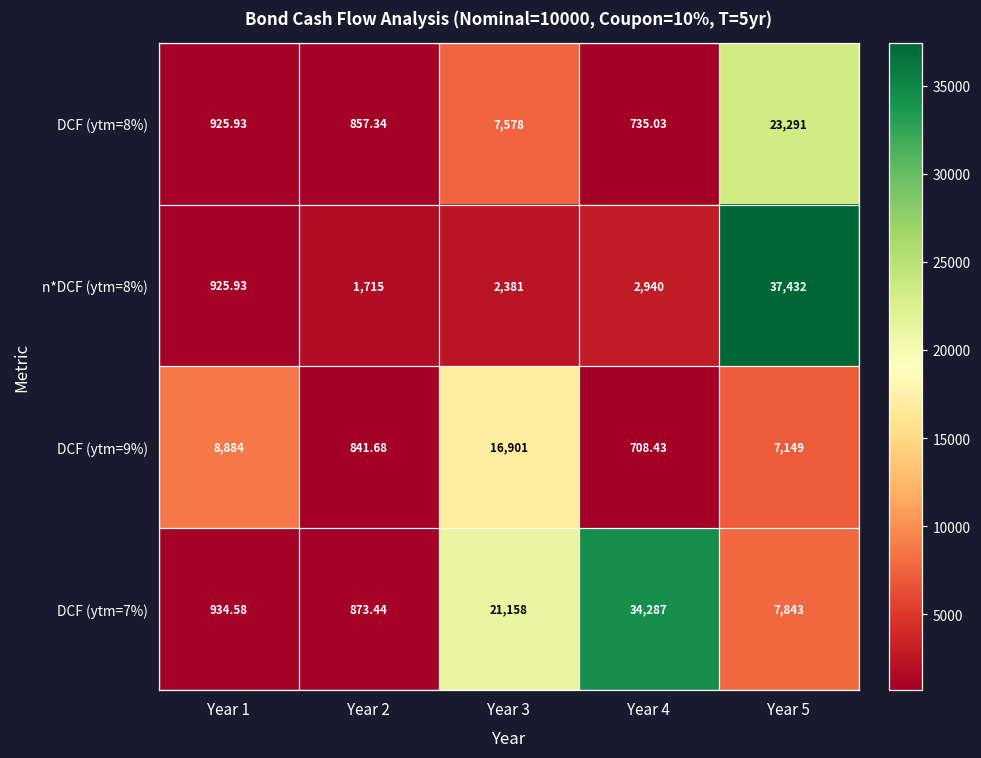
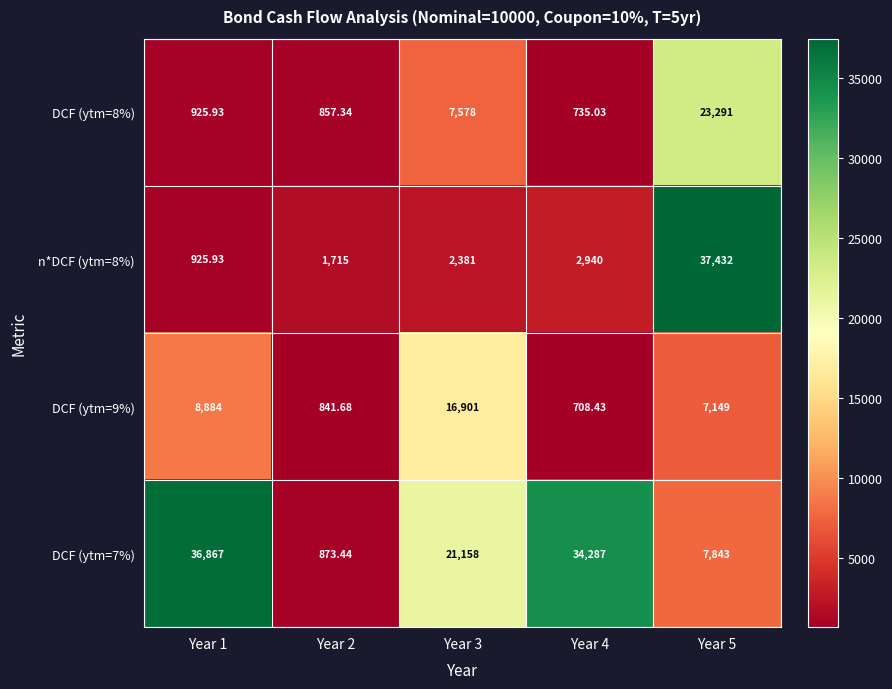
  {
    "DCF (ytm=8%)": {
      "Year 1": "925.93",
      "Year 2": "857.34",
      "Year 3": "7,578",
      "Year 4": "735.03",
      "Year 5": "23,291"
    },
    "n*DCF (ytm=8%)": {
      "Year 1": "925.93",
      "Year 2": "1,715",
      "Year 3": "2,381",
      "Year 4": "2,940",
      "Year 5": "37,432"
    },
    "DCF (ytm=9%)": {
      "Year 1": "8,884",
      "Year 2": "841.68",
      "Year 3": "16,901",
      "Year 4": "708.43",
      "Year 5": "7,149"
    },
    "DCF (ytm=7%)": {
-     "Year 1": "934.58",
+     "Year 1": "36,867",
      "Year 2": "873.44",
      "Year 3": "21,158",
      "Year 4": "34,287",
      "Year 5": "7,843"
    }
  }
